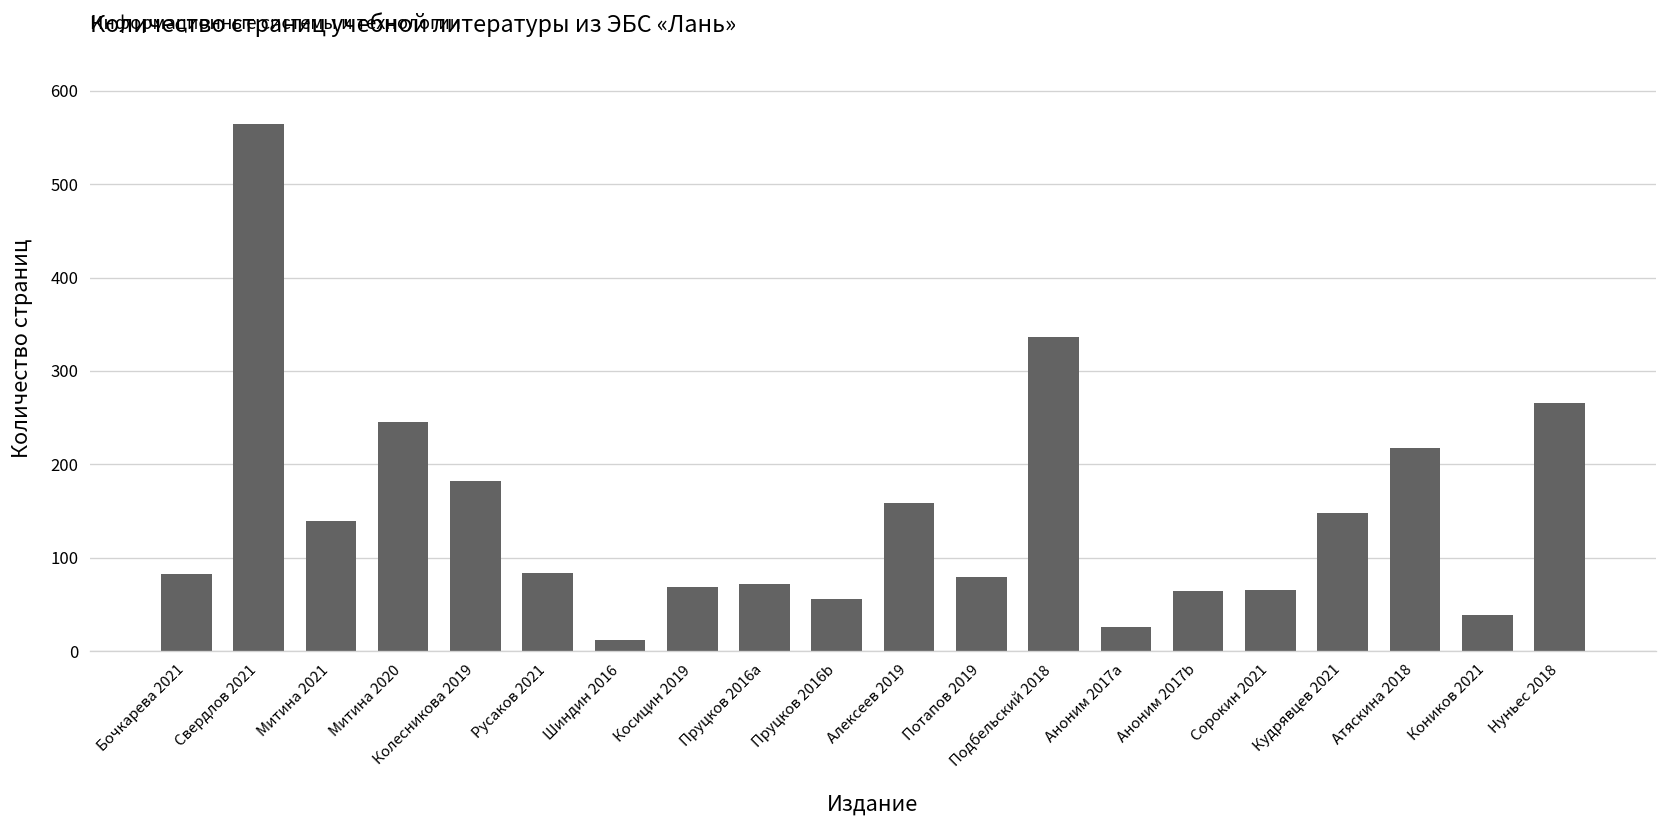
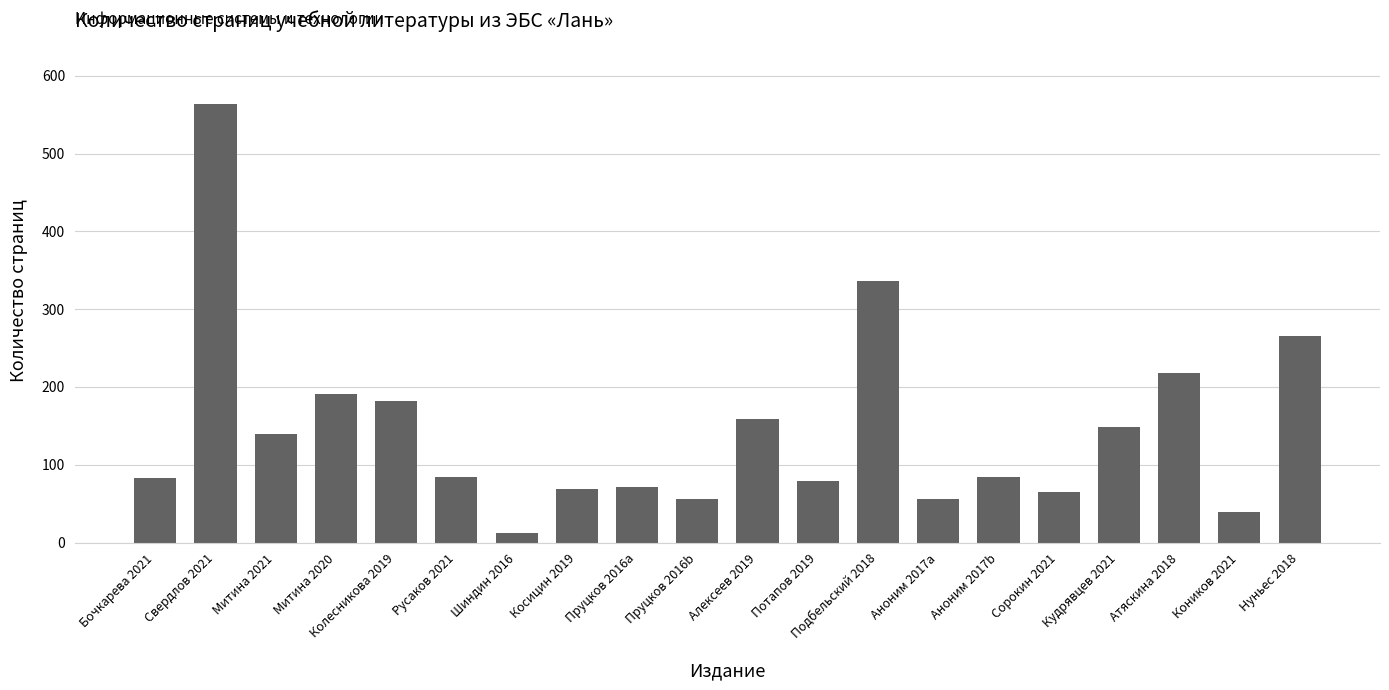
  {
    "Бочкарева 2021": 80,
    "Свердлов 2021": 560,
    "Митина 2021": 140,
-   "Митина 2020": 250,
+   "Митина 2020": 190,
    "Колесникова 2019": 180,
    "Русаков 2021": 80,
    "Шиндин 2016": 10,
    "Косицин 2019": 70,
    "Пруцков 2016a": 70,
    "Пруцков 2016b": 60,
    "Алексеев 2019": 160,
    "Потапов 2019": 80,
    "Подбельский 2018": 340,
-   "Аноним 2017a": 30,
-   "Аноним 2017b": 60,
+   "Аноним 2017a": 60,
+   "Аноним 2017b": 80,
    "Сорокин 2021": 70,
    "Кудрявцев 2021": 150,
    "Атяскина 2018": 220,
    "Коников 2021": 40,
    "Нуньес 2018": 270
  }
